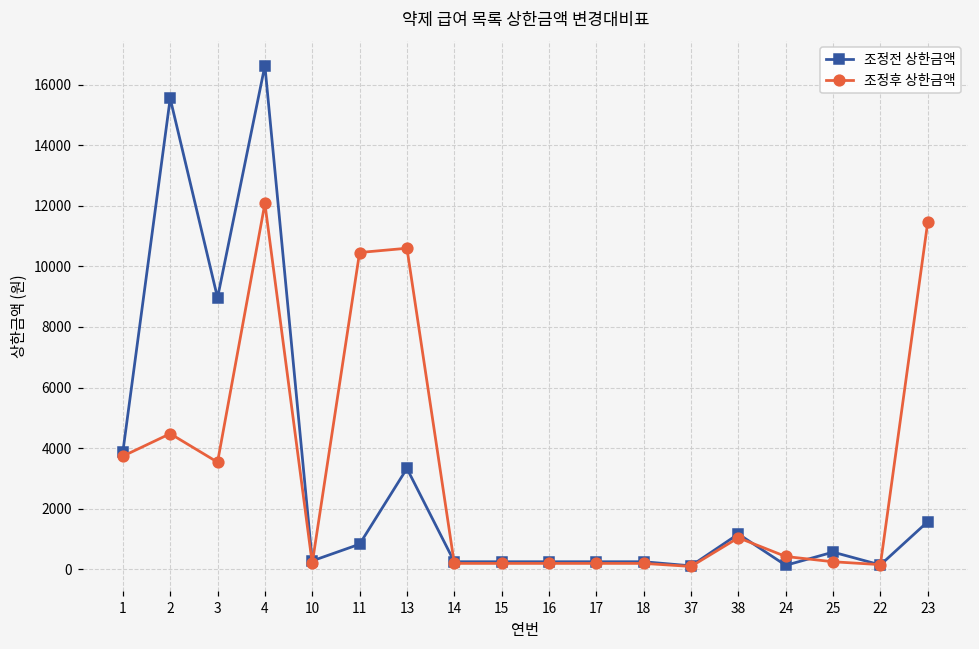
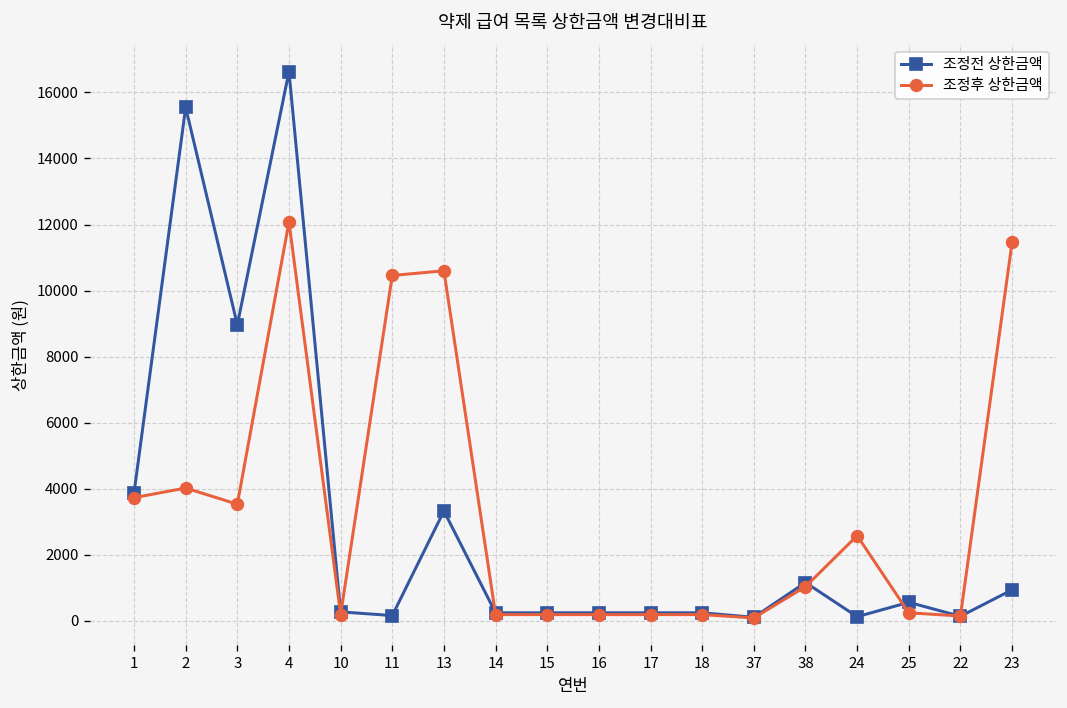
  {
    "조정전 상한금액": {
      "1": 3900,
      "2": 15500,
      "3": 9000,
      "4": 16600,
-     "11": 800,
+     "11": 200,
      "13": 3300,
      "38": 1200,
      "24": 100,
      "25": 600,
-     "23": 1600
+     "23": 900
    },
    "조정후 상한금액": {
      "1": 3700,
-     "2": 4500,
+     "2": 4000,
      "3": 3500,
      "4": 12100,
      "11": 10500,
      "13": 10600,
      "38": 1000,
-     "24": 400,
+     "24": 2600,
      "25": 200,
      "23": 11500
    }
  }
